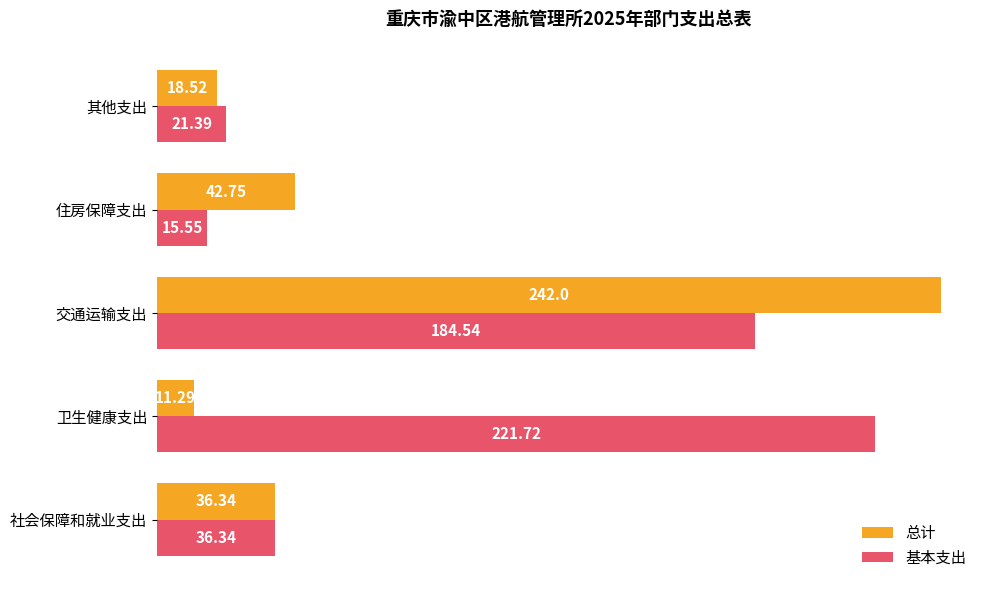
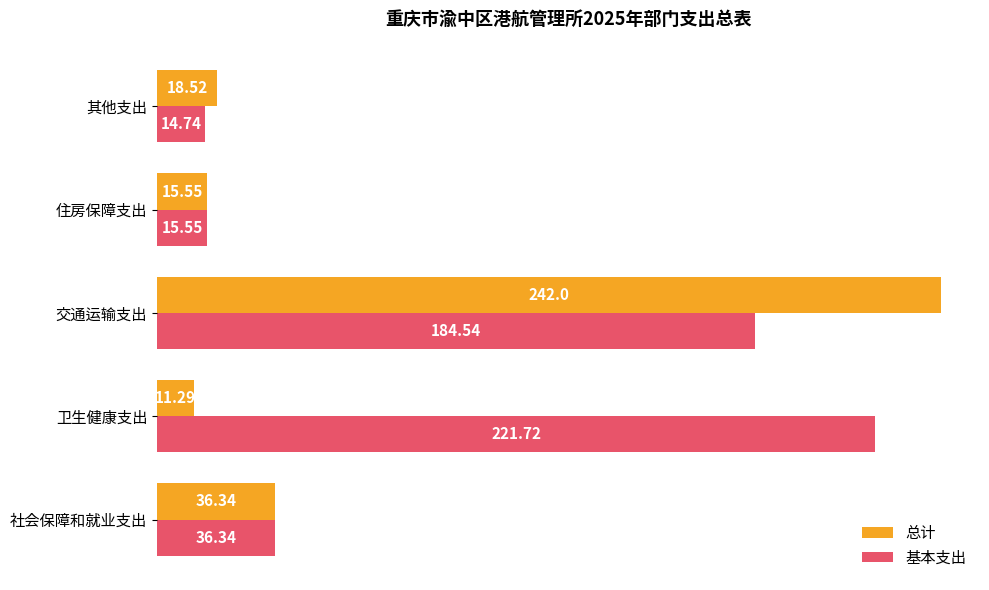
  {
    "总计": {
      "其他支出": 18.52,
-     "住房保障支出": 42.75,
+     "住房保障支出": 15.55,
      "交通运输支出": 242.0,
      "卫生健康支出": 11.29,
      "社会保障和就业支出": 36.34
    },
    "基本支出": {
-     "其他支出": 21.39,
+     "其他支出": 14.74,
      "住房保障支出": 15.55,
      "交通运输支出": 184.54,
      "卫生健康支出": 221.72,
      "社会保障和就业支出": 36.34
    }
  }
